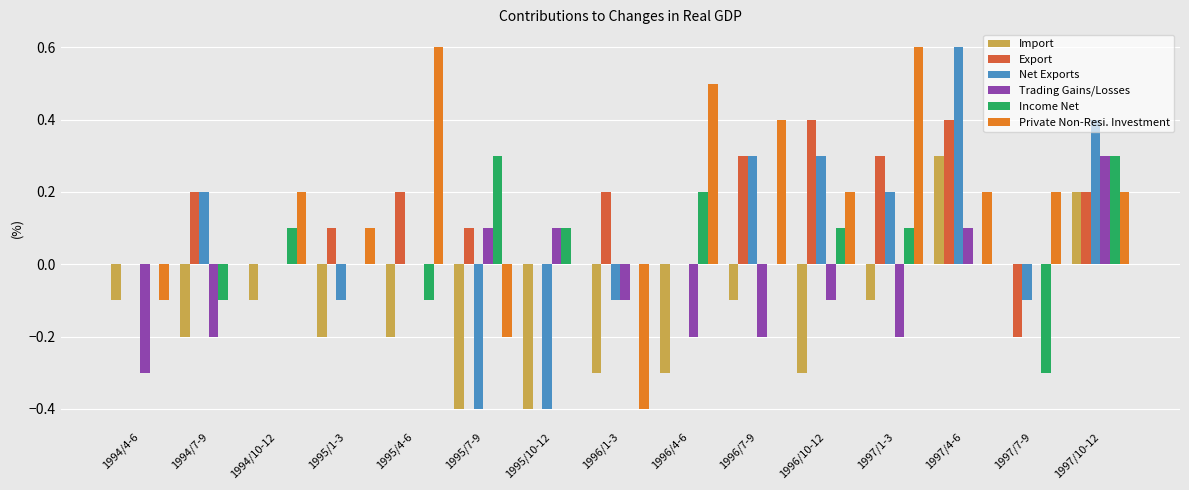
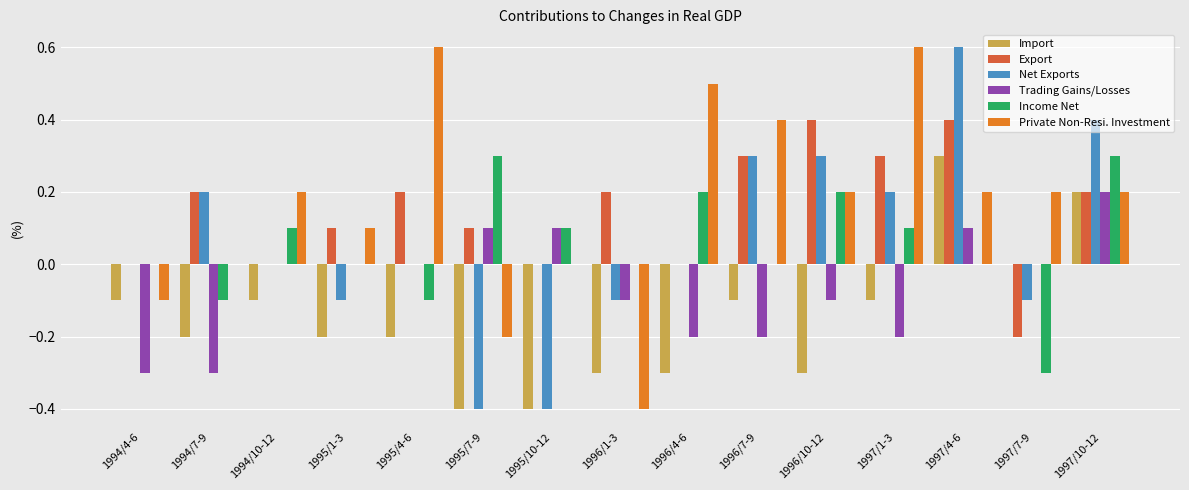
  {
    "Import": {
      "1994/4-6": -0.1,
      "1994/7-9": -0.2,
      "1994/10-12": -0.1,
      "1995/1-3": -0.2,
      "1995/4-6": -0.2,
      "1995/7-9": -0.4,
      "1995/10-12": -0.4,
      "1996/1-3": -0.3,
      "1996/4-6": -0.3,
      "1996/7-9": -0.1,
      "1996/10-12": -0.3,
      "1997/1-3": -0.1,
      "1997/4-6": 0.3,
      "1997/7-9": 0.0,
      "1997/10-12": 0.2
    },
    "Net Exports": {
      "1994/4-6": 0.0,
      "1994/7-9": 0.2,
      "1994/10-12": 0.0,
      "1995/1-3": -0.1,
      "1995/4-6": 0.0,
      "1995/7-9": -0.4,
      "1995/10-12": -0.4,
      "1996/1-3": -0.1,
      "1996/4-6": 0.0,
      "1996/7-9": 0.3,
      "1996/10-12": 0.3,
      "1997/1-3": 0.2,
      "1997/4-6": 0.6,
      "1997/7-9": -0.1
    },
    "Trading Gains/Losses": {
      "1994/4-6": -0.3,
-     "1994/7-9": -0.2,
+     "1994/7-9": -0.3,
      "1994/10-12": 0.0,
      "1995/1-3": 0.0,
      "1995/4-6": 0.0,
      "1995/7-9": 0.1,
      "1995/10-12": 0.1,
      "1996/1-3": -0.1,
      "1996/4-6": -0.2,
      "1996/7-9": -0.2,
      "1996/10-12": -0.1,
      "1997/1-3": -0.2,
      "1997/4-6": 0.1,
      "1997/7-9": 0.0,
-     "1997/10-12": 0.3
+     "1997/10-12": 0.2
    },
    "Income Net": {
      "1994/4-6": 0.0,
      "1994/7-9": -0.1,
      "1994/10-12": 0.1,
      "1995/1-3": 0.0,
      "1995/4-6": -0.1,
      "1995/7-9": 0.3,
      "1995/10-12": 0.1,
      "1996/1-3": 0.0,
      "1996/4-6": 0.2,
      "1996/7-9": 0.0,
-     "1996/10-12": 0.1,
+     "1996/10-12": 0.2,
      "1997/1-3": 0.1,
      "1997/4-6": 0.0,
      "1997/7-9": -0.3,
      "1997/10-12": 0.3
    }
  }
